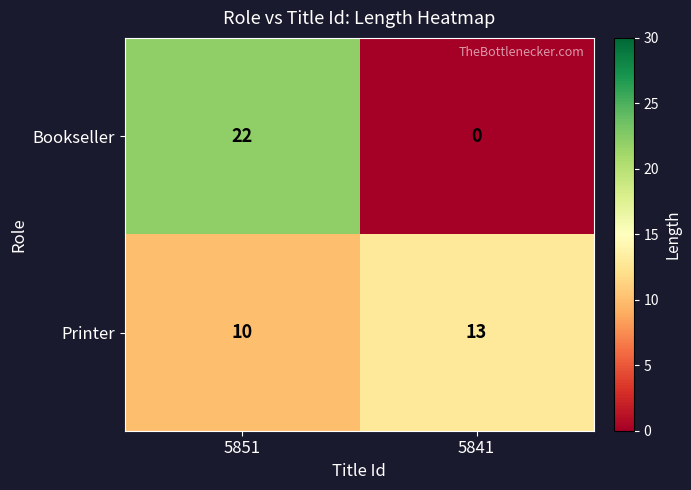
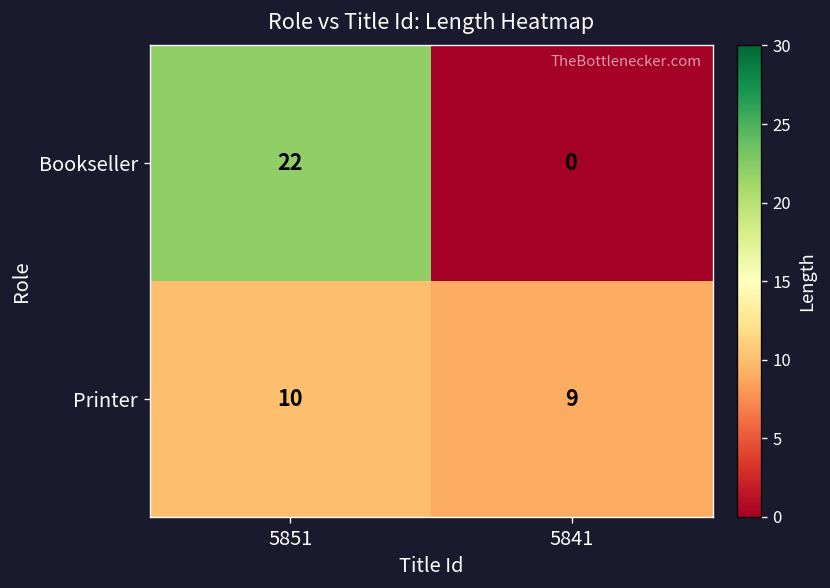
  {
    "Bookseller": {
      "5851": 22
    },
    "Printer": {
      "5851": 10,
-     "5841": 13
+     "5841": 9
    }
  }
